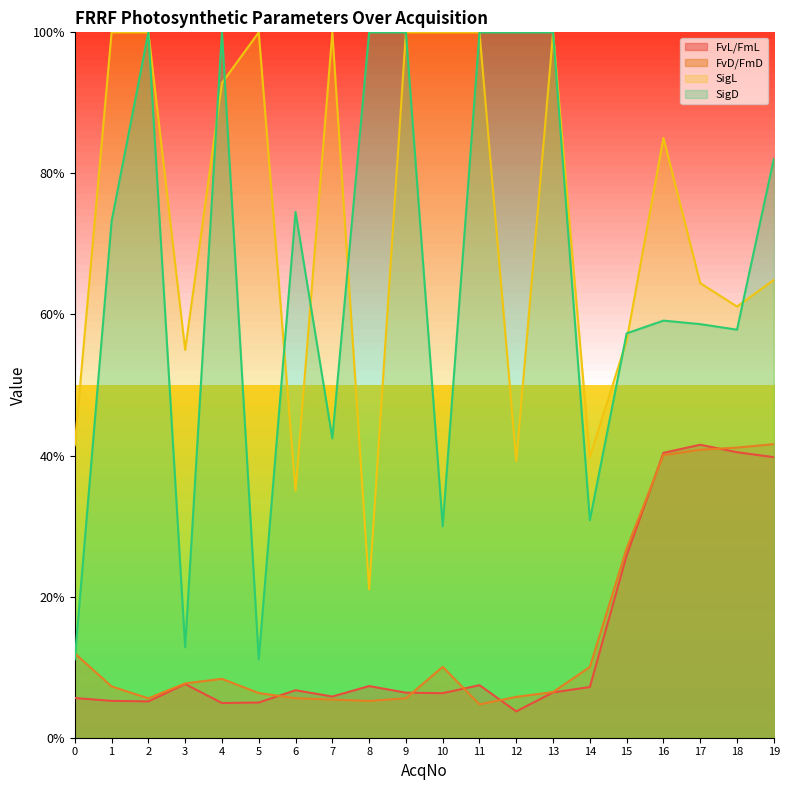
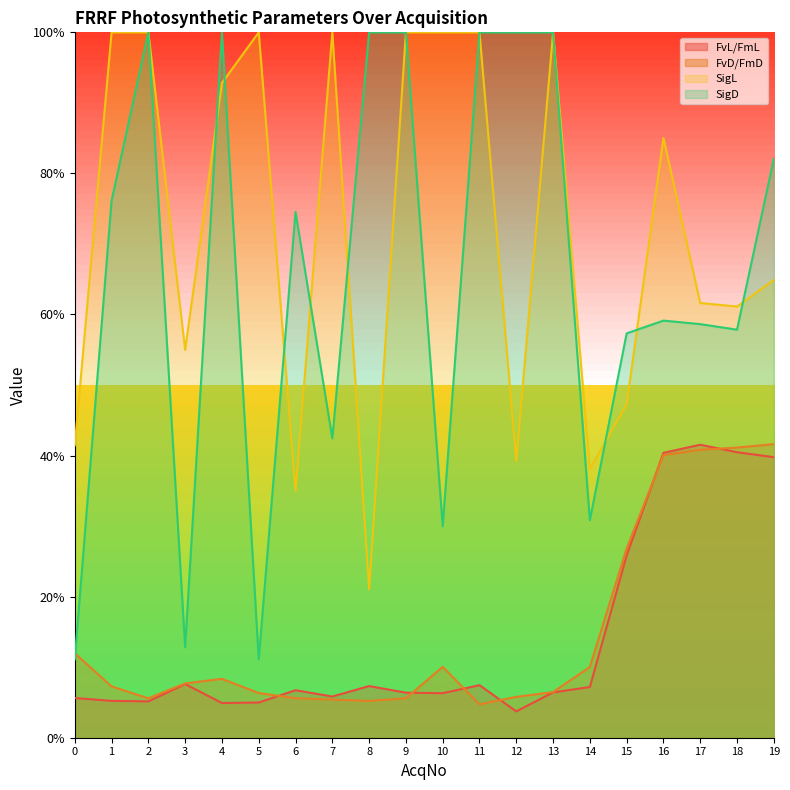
  {
    "SigL": {
      "0": "41%",
      "1": "100%",
      "3": "55%",
      "4": "93%",
      "5": "100%",
      "6": "35%",
      "7": "100%",
      "8": "21%",
      "10": "100%",
      "12": "39%",
-     "14": "40%",
-     "15": "56%",
+     "14": "38%",
+     "15": "47%",
      "16": "85%",
-     "17": "64%",
+     "17": "62%",
      "18": "61%",
      "19": "65%"
    },
    "SigD": {
      "0": "11%",
-     "1": "73%",
+     "1": "76%",
      "3": "13%",
      "4": "100%",
      "5": "11%",
      "6": "75%",
      "7": "42%",
      "8": "100%",
      "10": "30%",
      "12": "100%",
      "14": "31%",
      "15": "57%",
      "16": "59%",
      "17": "59%",
      "18": "58%",
      "19": "82%"
    }
  }
